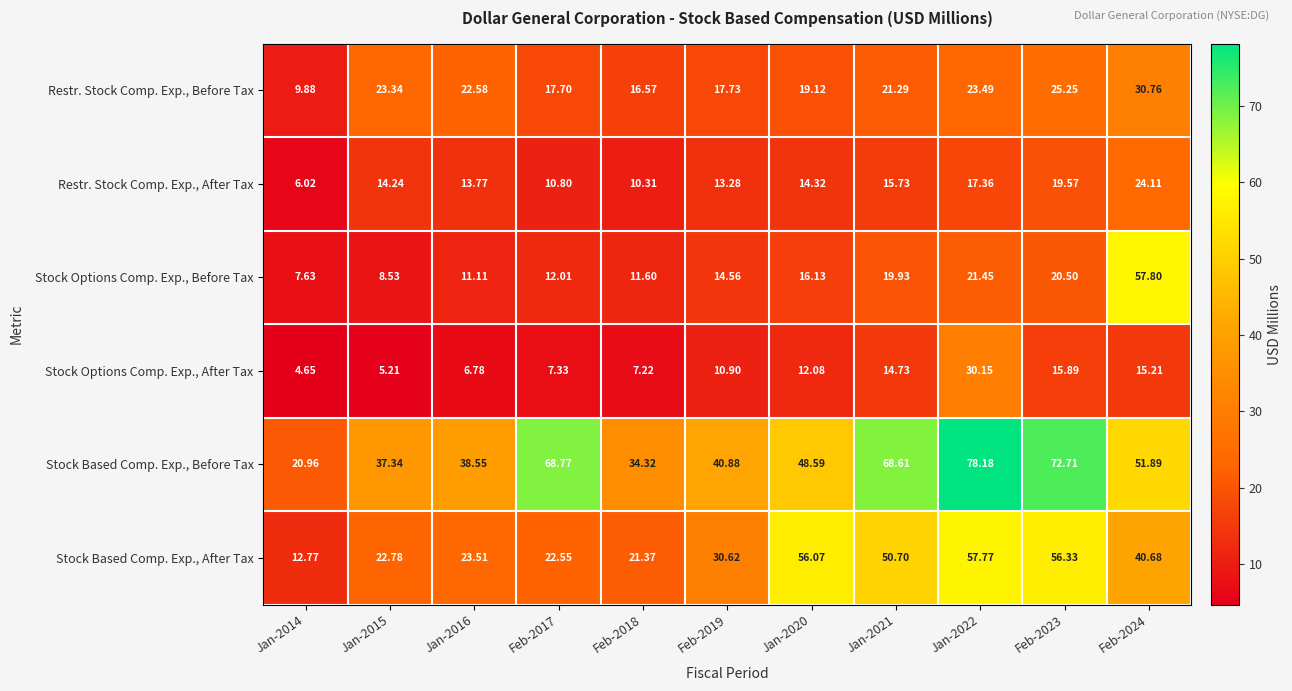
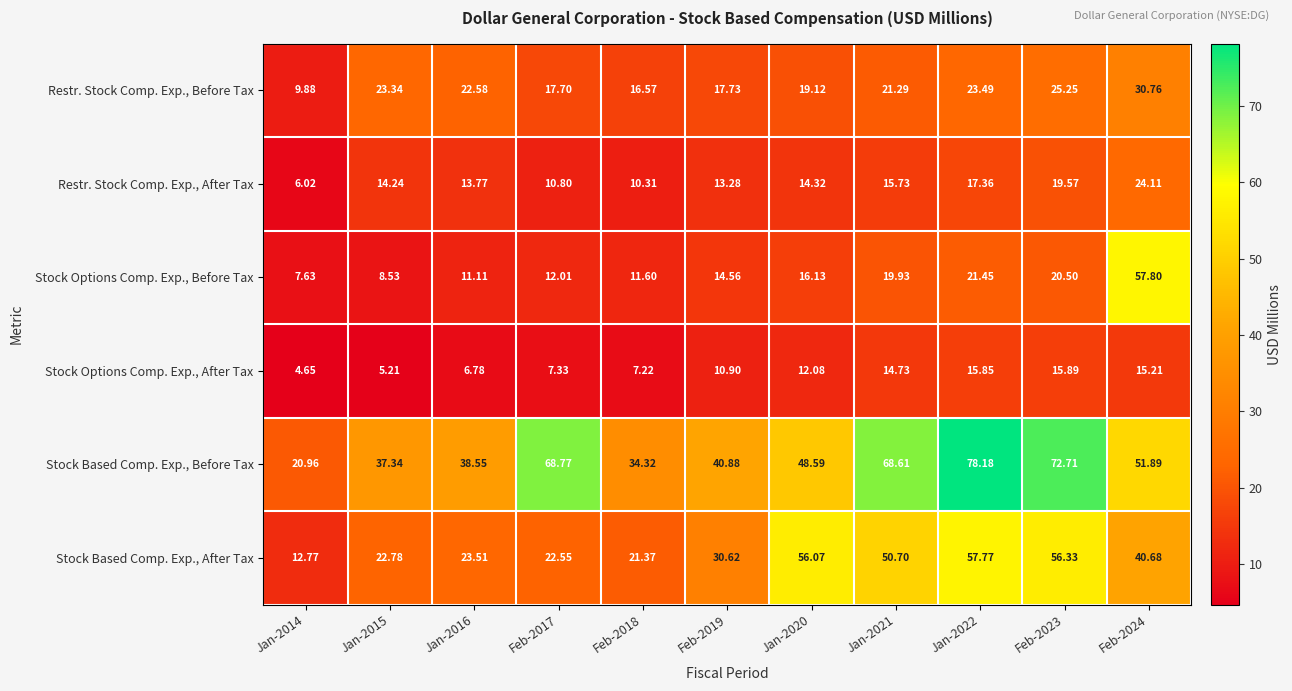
  {
    "Restr. Stock Comp. Exp., Before Tax": {
      "Jan-2014": 9.88,
      "Jan-2015": 23.34,
      "Jan-2016": 22.58,
      "Feb-2017": 17.70,
      "Feb-2018": 16.57,
      "Feb-2019": 17.73,
      "Jan-2020": 19.12,
      "Jan-2021": 21.29,
      "Jan-2022": 23.49,
      "Feb-2023": 25.25,
      "Feb-2024": 30.76
    },
    "Restr. Stock Comp. Exp., After Tax": {
      "Jan-2014": 6.02,
      "Jan-2015": 14.24,
      "Jan-2016": 13.77,
      "Feb-2017": 10.80,
      "Feb-2018": 10.31,
      "Feb-2019": 13.28,
      "Jan-2020": 14.32,
      "Jan-2021": 15.73,
      "Jan-2022": 17.36,
      "Feb-2023": 19.57,
      "Feb-2024": 24.11
    },
    "Stock Options Comp. Exp., Before Tax": {
      "Jan-2014": 7.63,
      "Jan-2015": 8.53,
      "Jan-2016": 11.11,
      "Feb-2017": 12.01,
      "Feb-2018": 11.60,
      "Feb-2019": 14.56,
      "Jan-2020": 16.13,
      "Jan-2021": 19.93,
      "Jan-2022": 21.45,
      "Feb-2023": 20.50,
      "Feb-2024": 57.80
    },
    "Stock Options Comp. Exp., After Tax": {
      "Jan-2014": 4.65,
      "Jan-2015": 5.21,
      "Jan-2016": 6.78,
      "Feb-2017": 7.33,
      "Feb-2018": 7.22,
      "Feb-2019": 10.90,
      "Jan-2020": 12.08,
      "Jan-2021": 14.73,
-     "Jan-2022": 30.15,
+     "Jan-2022": 15.85,
      "Feb-2023": 15.89,
      "Feb-2024": 15.21
    },
    "Stock Based Comp. Exp., Before Tax": {
      "Jan-2014": 20.96,
      "Jan-2015": 37.34,
      "Jan-2016": 38.55,
      "Feb-2017": 68.77,
      "Feb-2018": 34.32,
      "Feb-2019": 40.88,
      "Jan-2020": 48.59,
      "Jan-2021": 68.61,
      "Jan-2022": 78.18,
      "Feb-2023": 72.71,
      "Feb-2024": 51.89
    },
    "Stock Based Comp. Exp., After Tax": {
      "Jan-2014": 12.77,
      "Jan-2015": 22.78,
      "Jan-2016": 23.51,
      "Feb-2017": 22.55,
      "Feb-2018": 21.37,
      "Feb-2019": 30.62,
      "Jan-2020": 56.07,
      "Jan-2021": 50.70,
      "Jan-2022": 57.77,
      "Feb-2023": 56.33,
      "Feb-2024": 40.68
    }
  }
